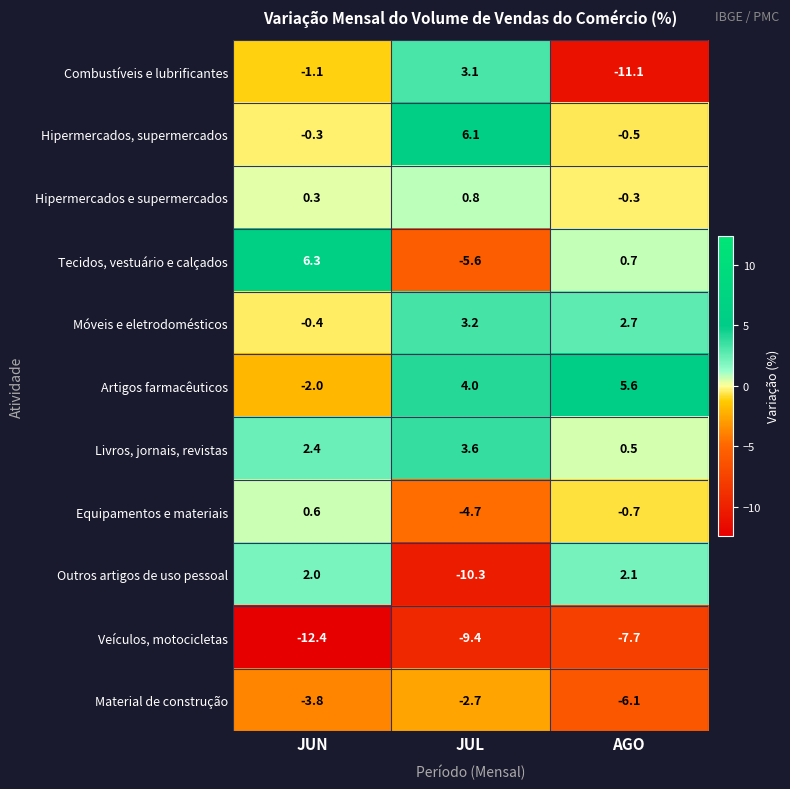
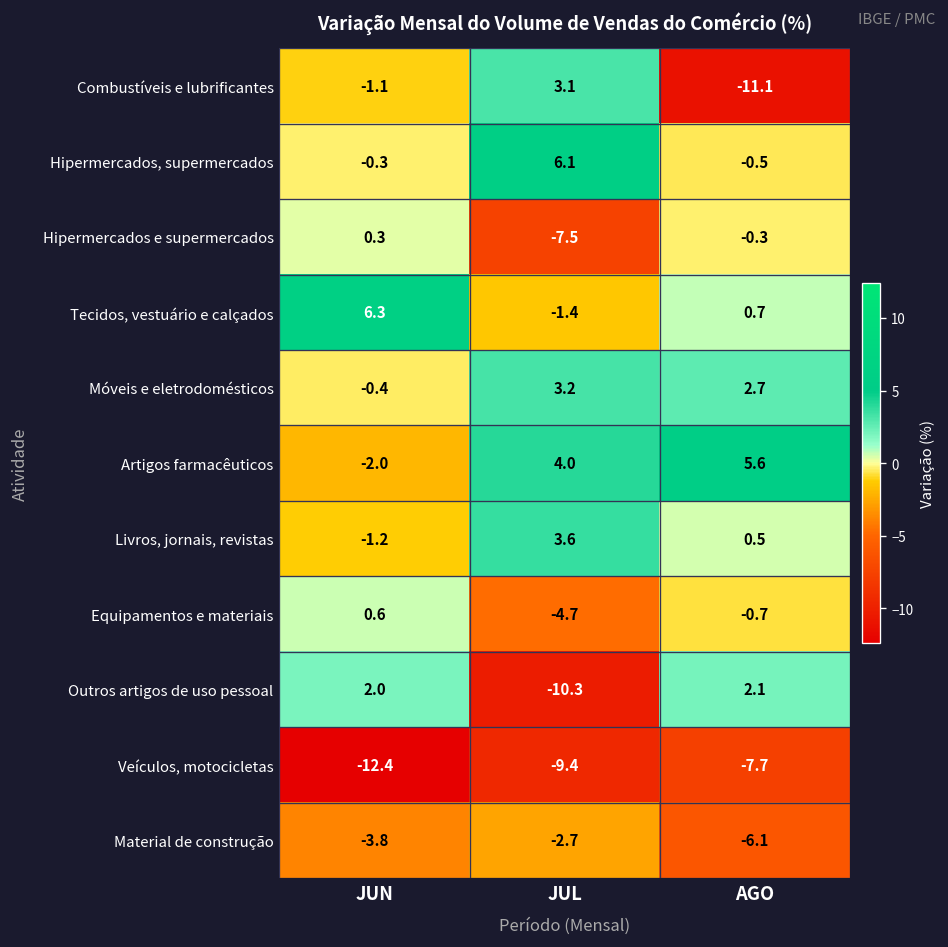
  {
    "Combustíveis e lubrificantes": {
      "JUN": -1.1,
      "JUL": 3.1,
      "AGO": -11.1
    },
    "Hipermercados, supermercados": {
      "JUN": -0.3,
      "JUL": 6.1,
      "AGO": -0.5
    },
    "Hipermercados e supermercados": {
      "JUN": 0.3,
-     "JUL": 0.8,
+     "JUL": -7.5,
      "AGO": -0.3
    },
    "Tecidos, vestuário e calçados": {
      "JUN": 6.3,
-     "JUL": -5.6,
+     "JUL": -1.4,
      "AGO": 0.7
    },
    "Móveis e eletrodomésticos": {
      "JUN": -0.4,
      "JUL": 3.2,
      "AGO": 2.7
    },
    "Artigos farmacêuticos": {
      "JUN": -2.0,
      "JUL": 4.0,
      "AGO": 5.6
    },
    "Livros, jornais, revistas": {
-     "JUN": 2.4,
+     "JUN": -1.2,
      "JUL": 3.6,
      "AGO": 0.5
    },
    "Equipamentos e materiais": {
      "JUN": 0.6,
      "JUL": -4.7,
      "AGO": -0.7
    },
    "Outros artigos de uso pessoal": {
      "JUN": 2.0,
      "JUL": -10.3,
      "AGO": 2.1
    },
    "Veículos, motocicletas": {
      "JUN": -12.4,
      "JUL": -9.4,
      "AGO": -7.7
    },
    "Material de construção": {
      "JUN": -3.8,
      "JUL": -2.7,
      "AGO": -6.1
    }
  }
